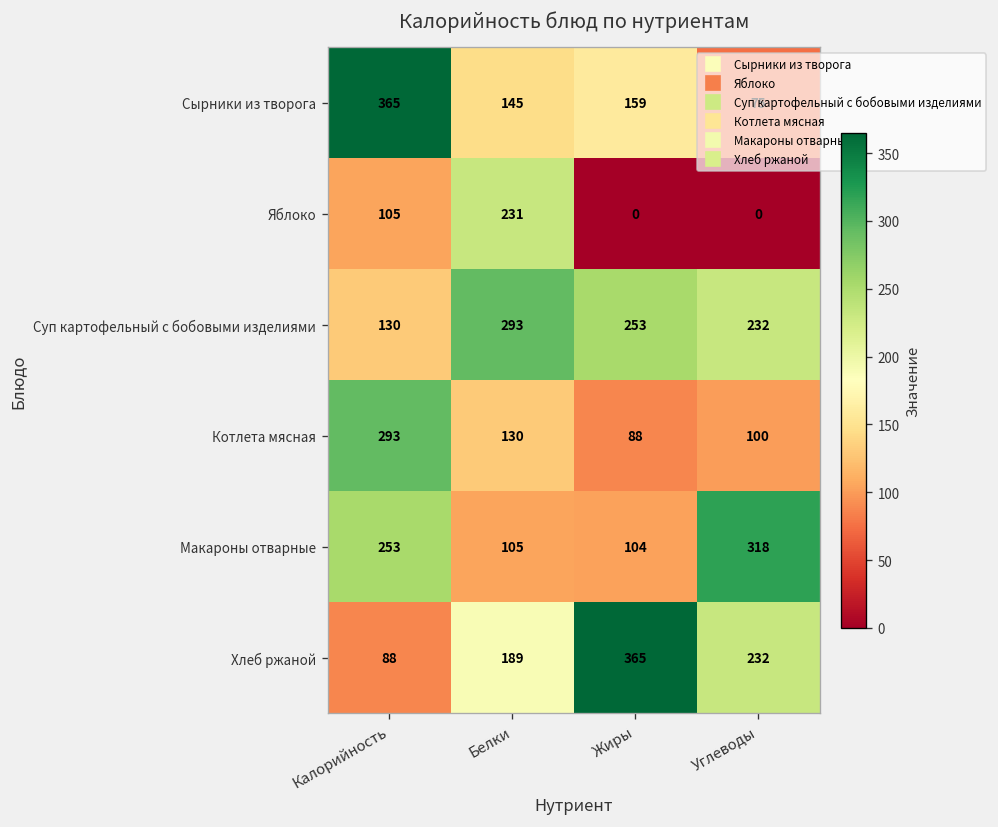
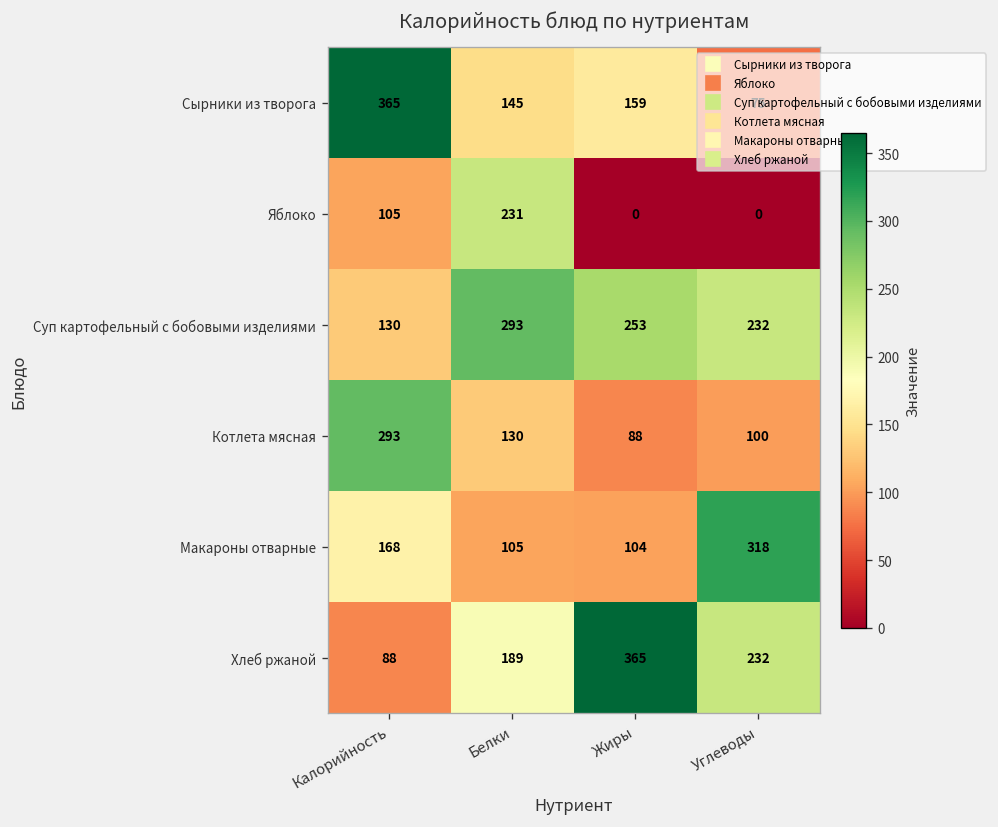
  {
    "Сырники из творога": {
      "Калорийность": 365,
      "Белки": 145,
      "Жиры": 159
    },
    "Яблоко": {
      "Калорийность": 105,
      "Белки": 231,
      "Жиры": 0,
      "Углеводы": 0
    },
    "Суп картофельный с бобовыми изделиями": {
      "Калорийность": 130,
      "Белки": 293,
      "Жиры": 253,
      "Углеводы": 232
    },
    "Котлета мясная": {
      "Калорийность": 293,
      "Белки": 130,
      "Жиры": 88,
      "Углеводы": 100
    },
    "Макароны отварные": {
-     "Калорийность": 253,
+     "Калорийность": 168,
      "Белки": 105,
      "Жиры": 104,
      "Углеводы": 318
    },
    "Хлеб ржаной": {
      "Калорийность": 88,
      "Белки": 189,
      "Жиры": 365,
      "Углеводы": 232
    }
  }
